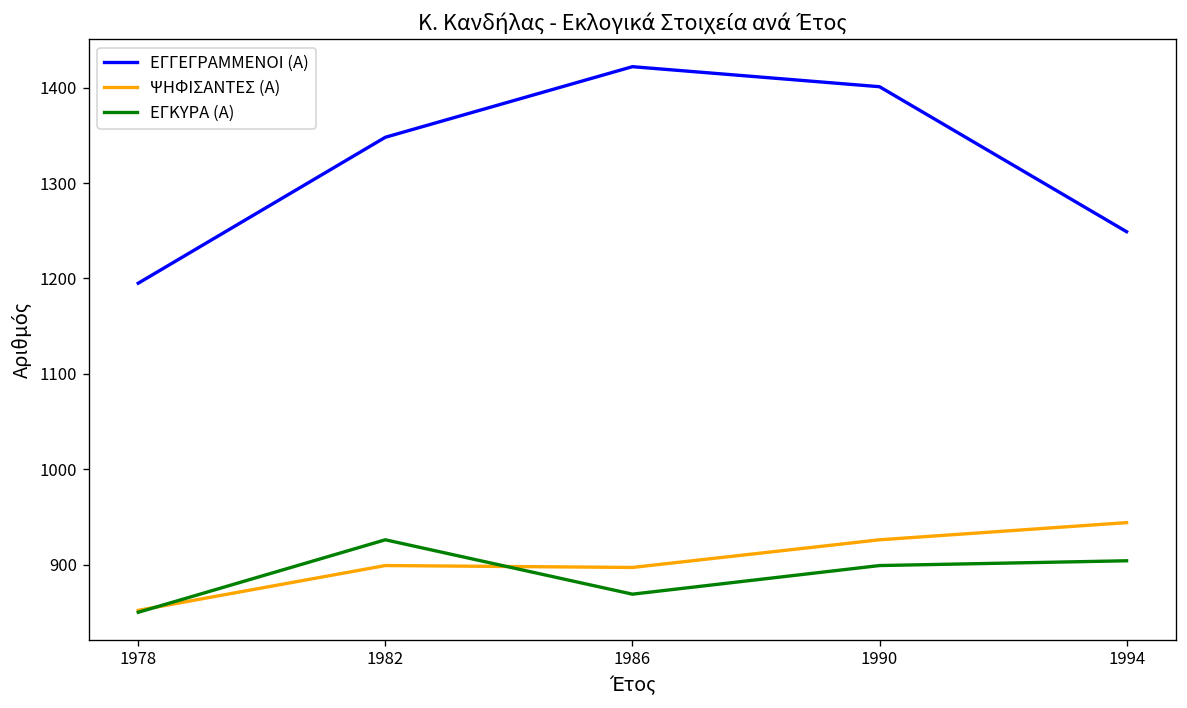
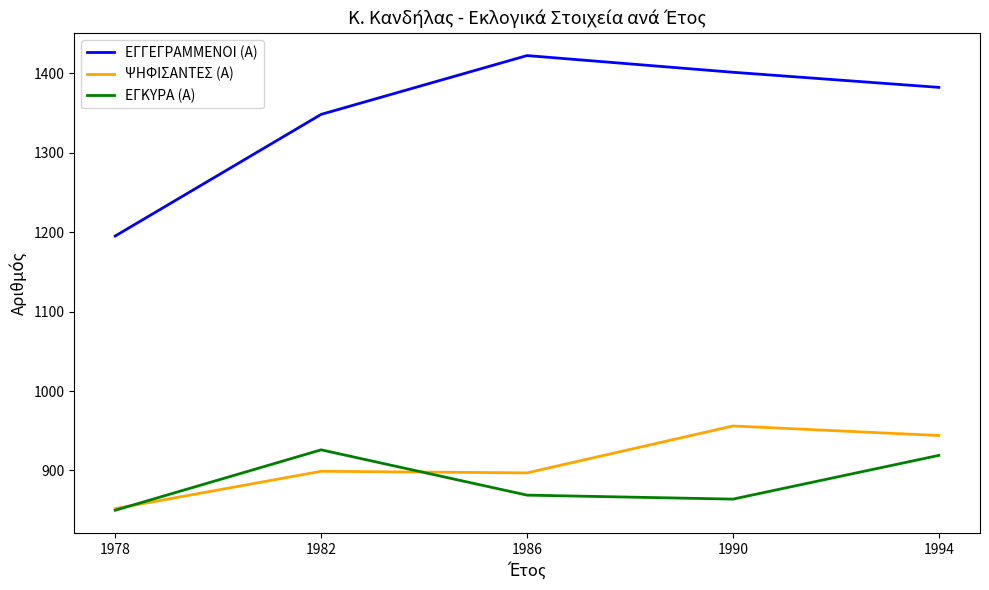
  {
    "ΕΓΓΕΓΡΑΜΜΕΝΟΙ (Α)": {
      "1978": 1200,
      "1982": 1350,
      "1986": 1420,
      "1990": 1400,
-     "1994": 1250
+     "1994": 1380
    },
    "ΨΗΦΙΣΑΝΤΕΣ (Α)": {
      "1982": 900,
      "1986": 900,
-     "1990": 930,
+     "1990": 960,
      "1994": 940
    },
    "ΕΓΚΥΡΑ (Α)": {
      "1982": 930,
      "1986": 870,
-     "1990": 900,
-     "1994": 900
+     "1990": 860,
+     "1994": 920
    }
  }
